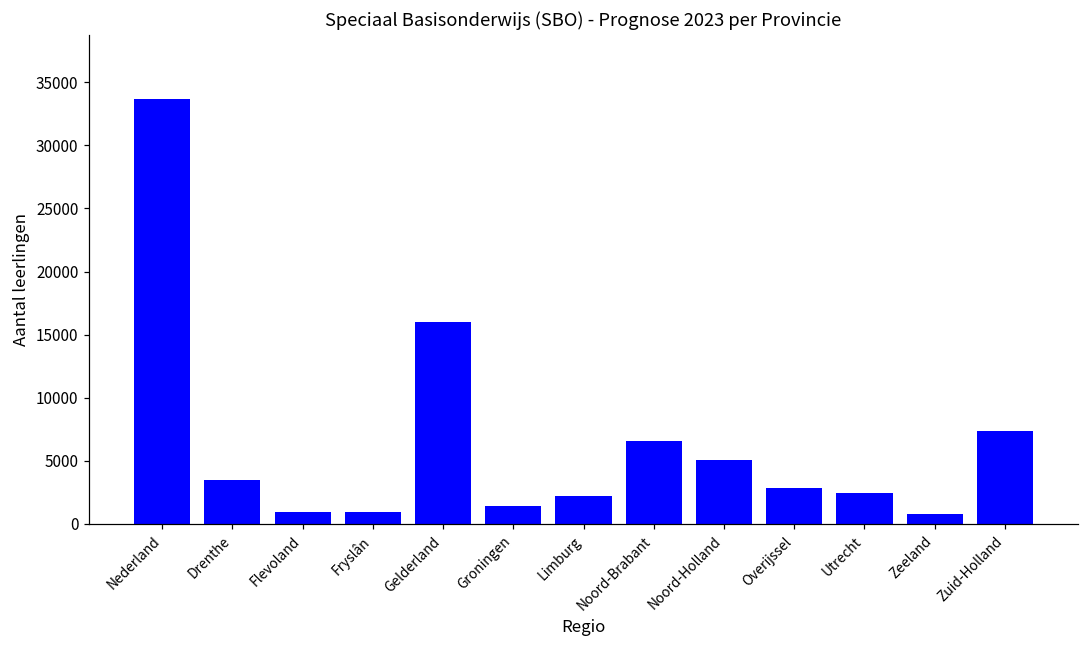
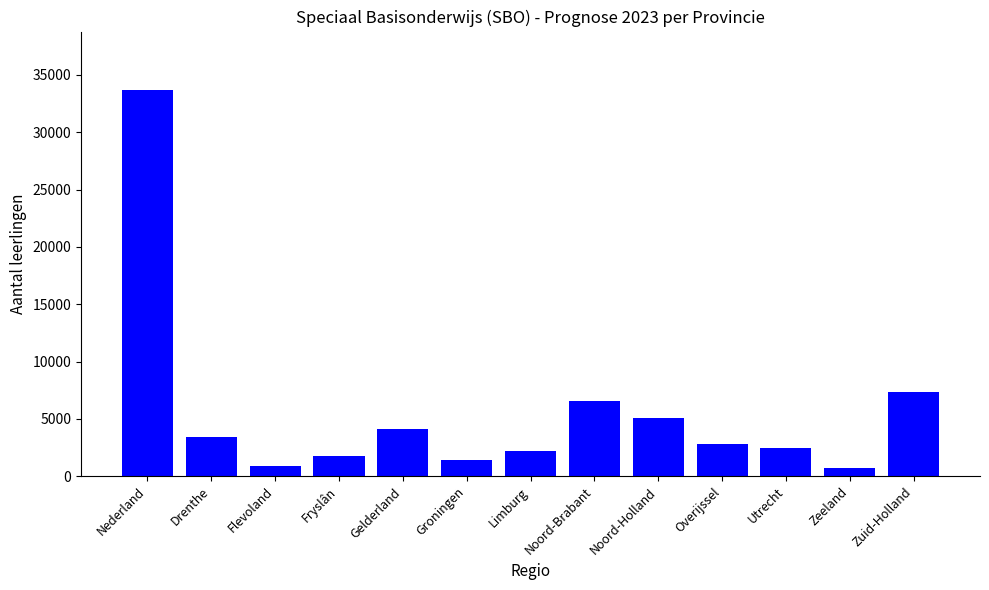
  {
    "Nederland": 33700,
    "Drenthe": 3500,
    "Flevoland": 900,
-   "Fryslân": 900,
-   "Gelderland": 16000,
+   "Fryslân": 1700,
+   "Gelderland": 4100,
    "Groningen": 1400,
    "Limburg": 2200,
    "Noord-Brabant": 6500,
    "Noord-Holland": 5100,
    "Overijssel": 2800,
    "Utrecht": 2500,
    "Zeeland": 800,
    "Zuid-Holland": 7400
  }
